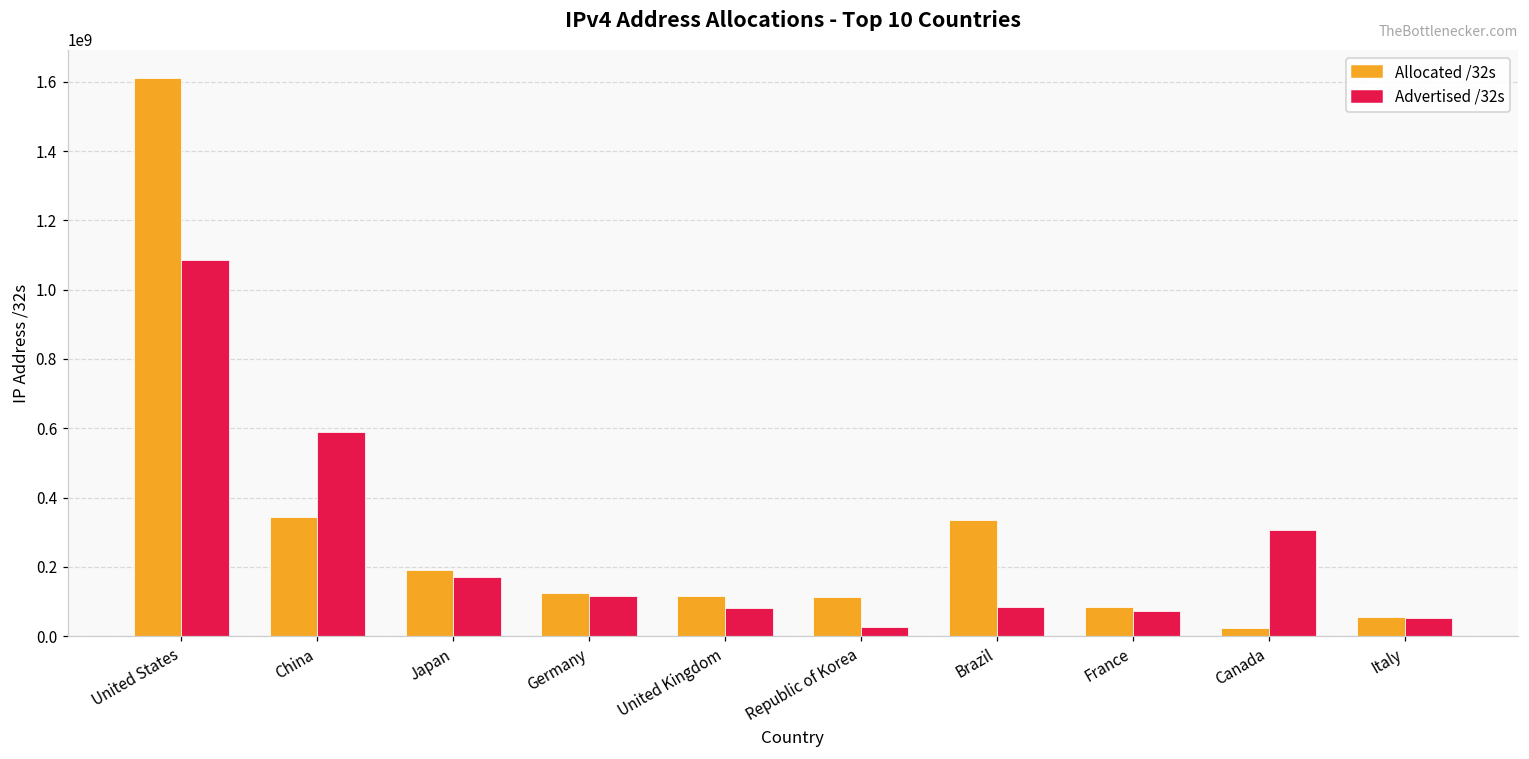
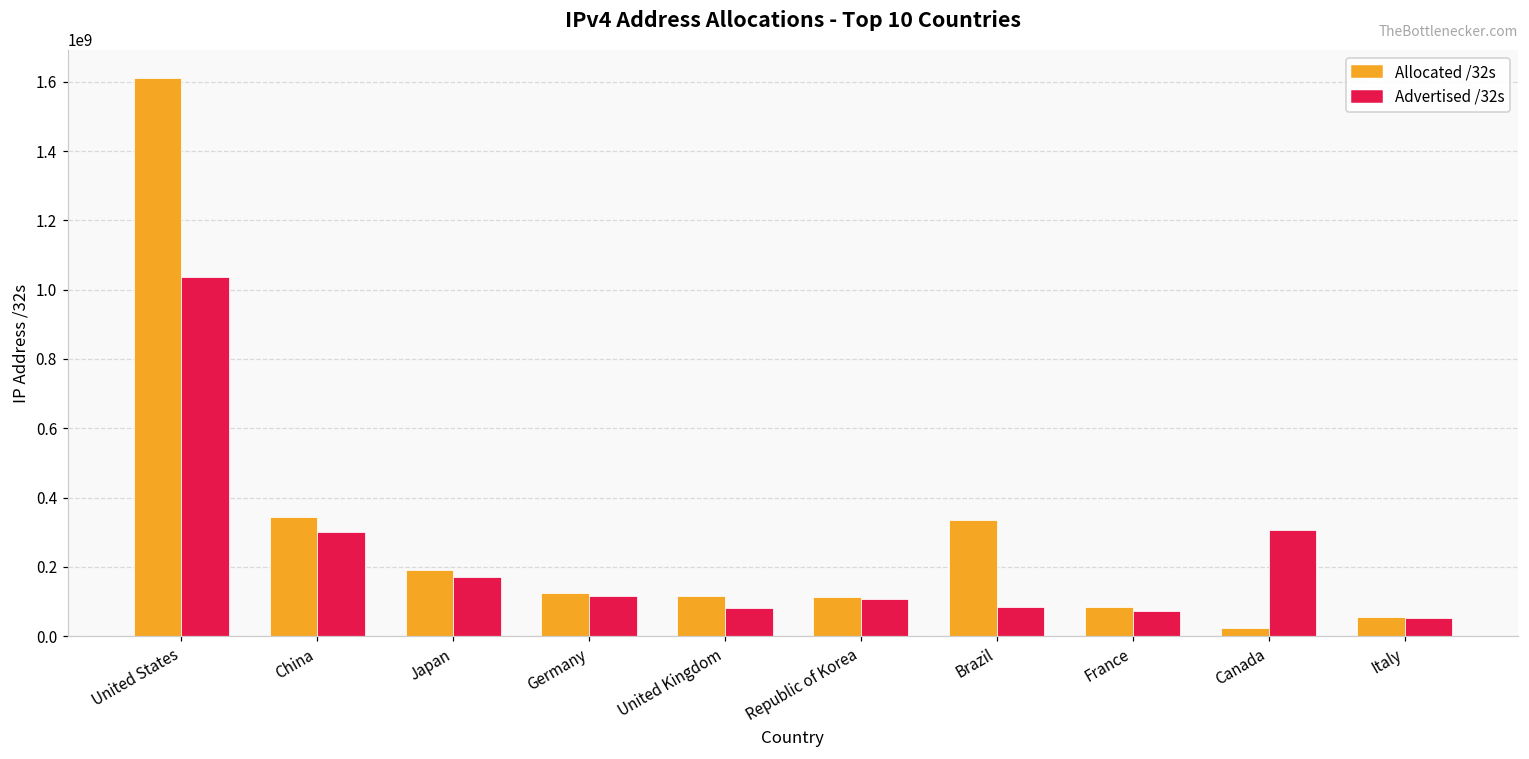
  {
    "Allocated /32s": {
      "United States": 1610000000,
      "China": 340000000,
      "Japan": 190000000,
      "Germany": 120000000,
      "United Kingdom": 110000000,
      "Republic of Korea": 110000000,
      "Brazil": 340000000,
      "France": 80000000,
      "Canada": 20000000,
      "Italy": 60000000
    },
    "Advertised /32s": {
-     "United States": 1090000000,
-     "China": 590000000,
+     "United States": 1040000000,
+     "China": 300000000,
      "Japan": 170000000,
      "Germany": 110000000,
      "United Kingdom": 80000000,
-     "Republic of Korea": 30000000,
+     "Republic of Korea": 110000000,
      "Brazil": 80000000,
      "France": 70000000,
      "Canada": 310000000,
      "Italy": 50000000
    }
  }
